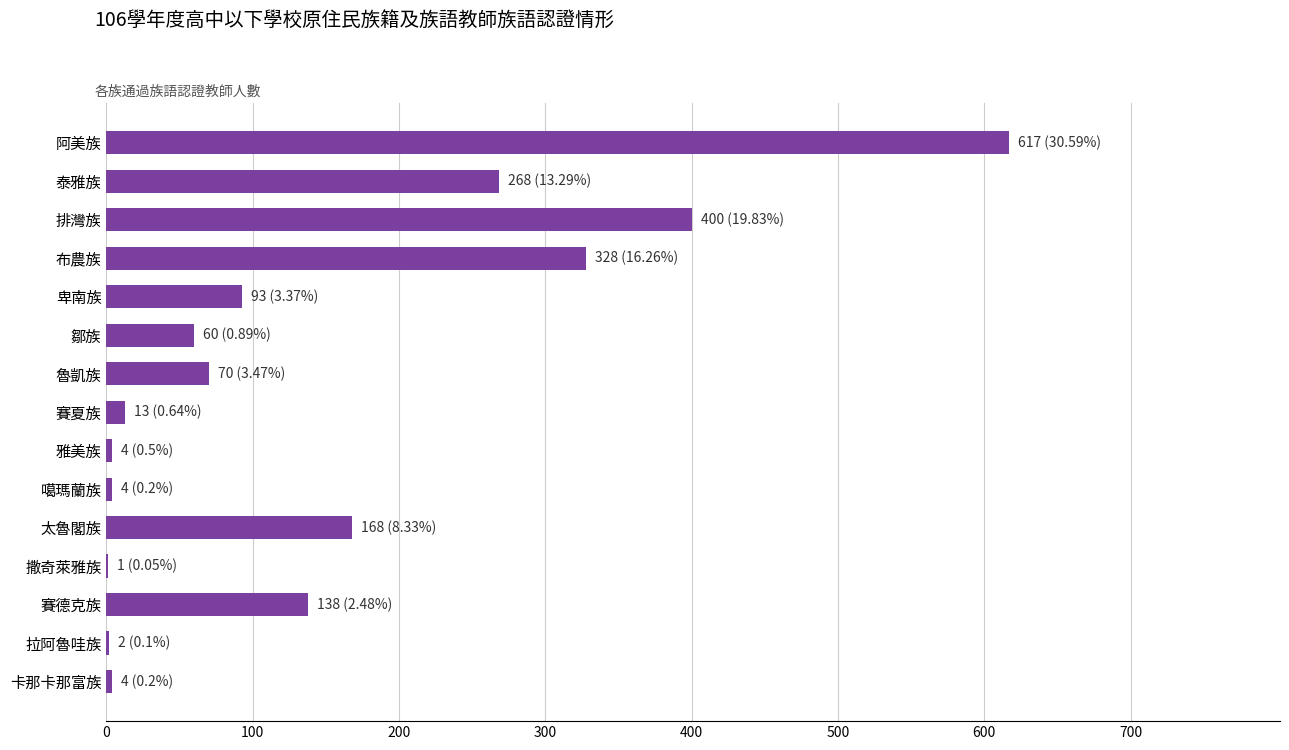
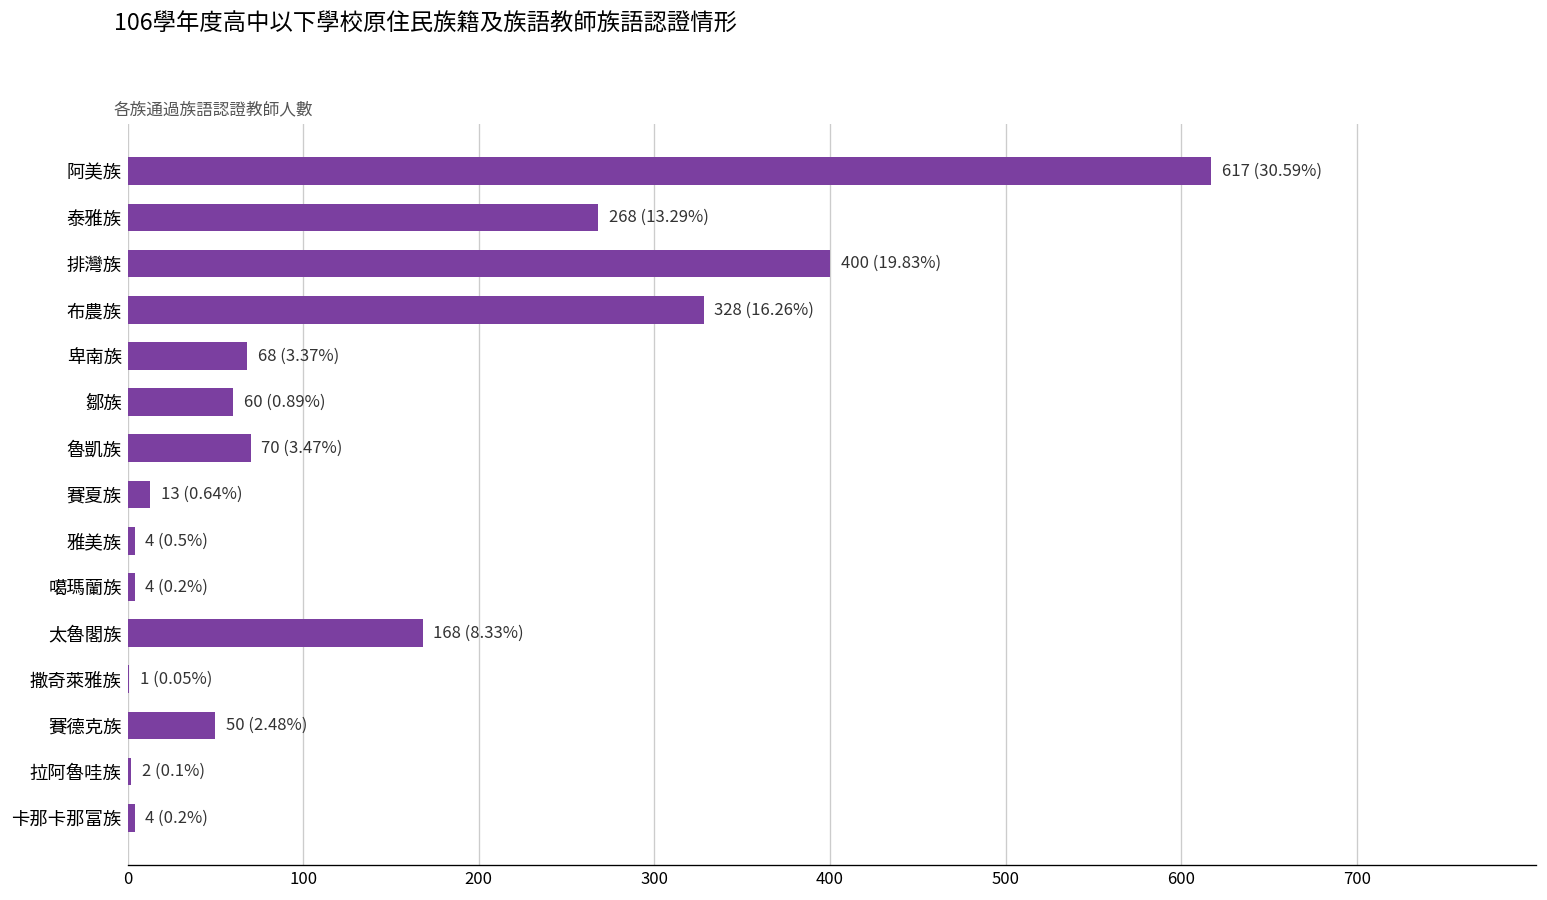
  {
    "阿美族": 617,
    "泰雅族": 268,
    "排灣族": 400,
    "布農族": 328,
-   "卑南族": 93,
+   "卑南族": 68,
    "鄒族": 60,
    "魯凱族": 70,
    "賽夏族": 13,
    "雅美族": 4,
    "噶瑪蘭族": 4,
    "太魯閣族": 168,
    "撒奇萊雅族": 1,
-   "賽德克族": 138,
+   "賽德克族": 50,
    "拉阿魯哇族": 2,
    "卡那卡那富族": 4
  }
